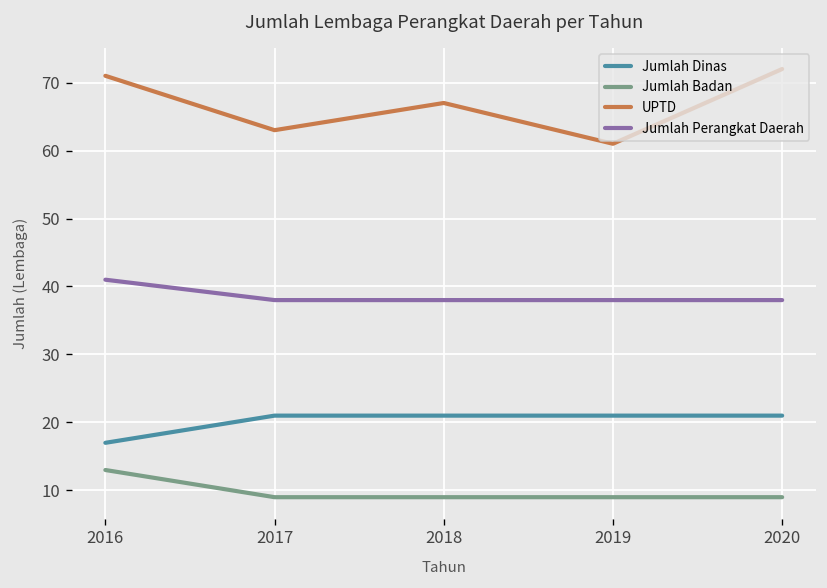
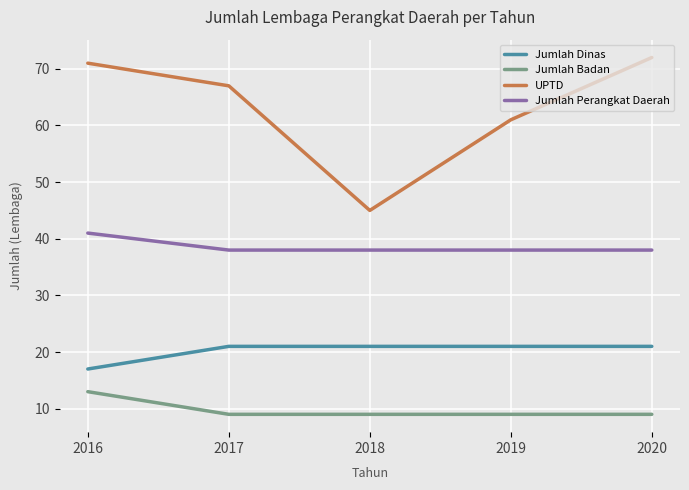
  {
    "UPTD": {
      "2016": 71,
-     "2017": 63,
-     "2018": 67,
+     "2017": 67,
+     "2018": 45,
      "2019": 61
    },
    "Jumlah Perangkat Daerah": {
      "2016": 41,
      "2017": 38,
      "2018": 38,
      "2019": 38,
      "2020": 38
    }
  }
